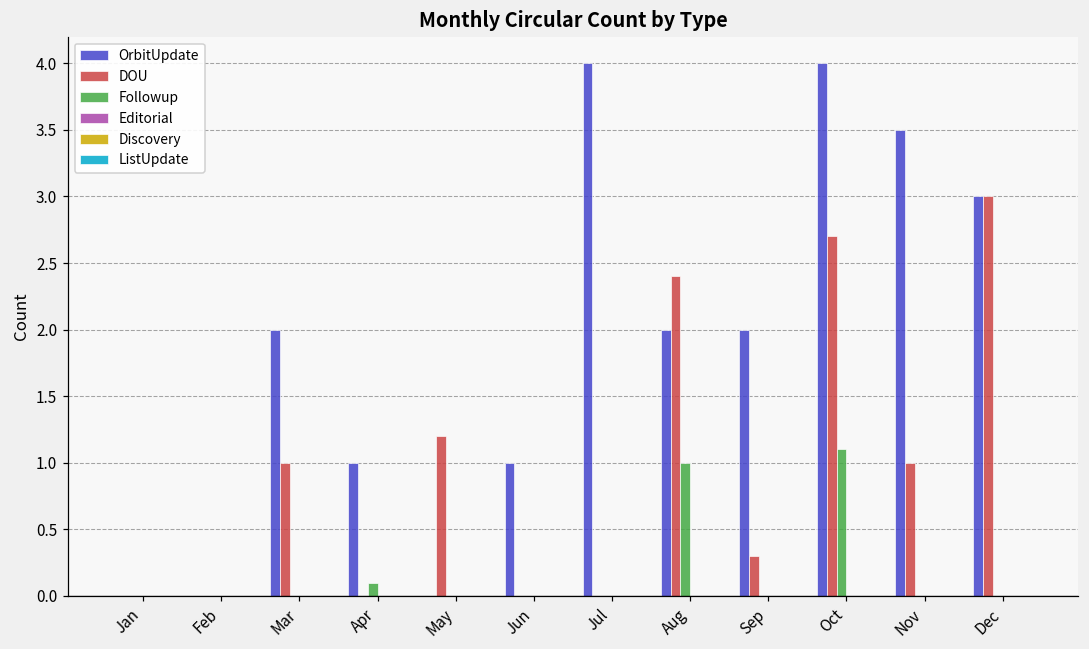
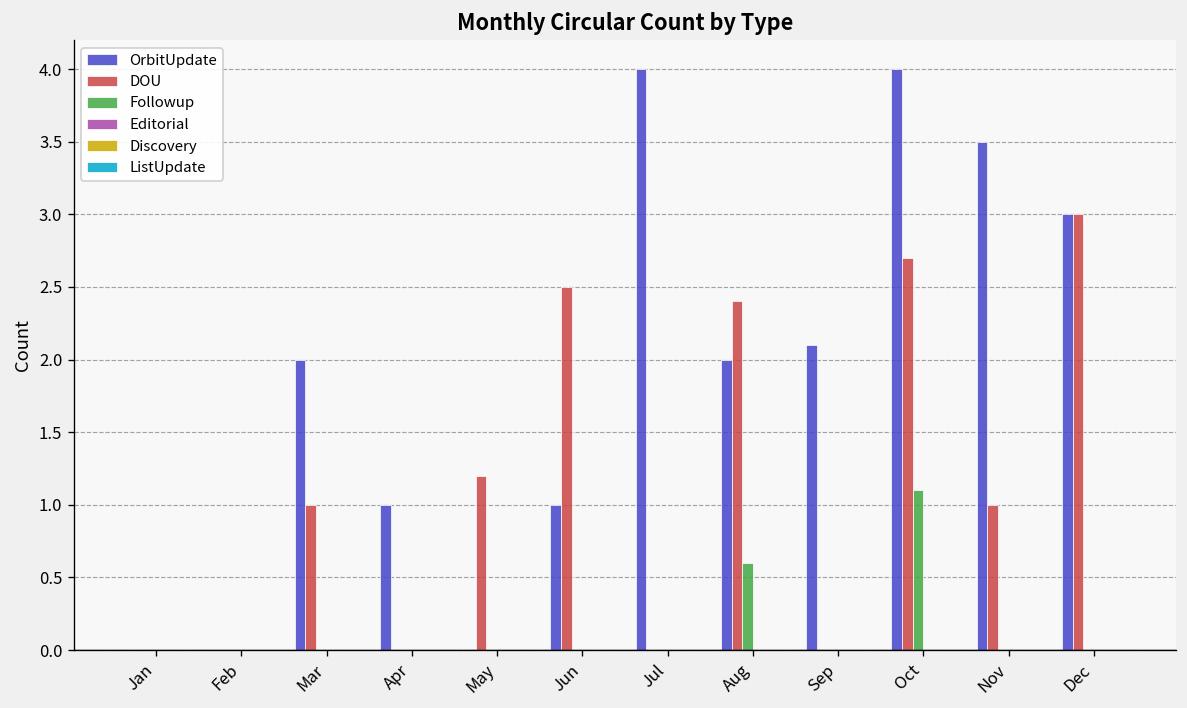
  {
    "OrbitUpdate": {
      "Jan": 0.0,
      "Feb": 0.0,
      "Mar": 2.0,
      "Apr": 1.0,
      "May": 0.0,
      "Jun": 1.0,
      "Jul": 4.0,
      "Aug": 2.0,
-     "Sep": 2.0,
+     "Sep": 2.1,
      "Oct": 4.0,
      "Nov": 3.5,
      "Dec": 3.0
    },
    "DOU": {
      "Jan": 0.0,
      "Feb": 0.0,
      "Mar": 1.0,
      "Apr": 0.0,
      "May": 1.2,
-     "Jun": 0.0,
+     "Jun": 2.5,
      "Jul": 0.0,
      "Aug": 2.4,
-     "Sep": 0.3,
+     "Sep": 0.0,
      "Oct": 2.7,
      "Nov": 1.0,
      "Dec": 3.0
    },
    "Followup": {
      "Jan": 0.0,
      "Feb": 0.0,
      "Mar": 0.0,
-     "Apr": 0.1,
+     "Apr": 0.0,
      "May": 0.0,
      "Jun": 0.0,
      "Jul": 0.0,
-     "Aug": 1.0,
+     "Aug": 0.6,
      "Sep": 0.0,
      "Oct": 1.1,
      "Nov": 0.0,
      "Dec": 0.0
    },
    "Editorial": {
      "Jan": 0.0,
      "Feb": 0.0,
      "Mar": 0.0,
      "Apr": 0.0,
      "May": 0.0,
      "Jun": 0.0,
      "Jul": 0.0,
      "Aug": 0.0,
      "Sep": 0.0,
      "Oct": 0.0,
      "Nov": 0.0,
      "Dec": 0.0
    },
    "Discovery": {
      "Jan": 0.0,
      "Feb": 0.0,
      "Mar": 0.0,
      "Apr": 0.0,
      "May": 0.0,
      "Jun": 0.0,
      "Jul": 0.0,
      "Aug": 0.0,
      "Sep": 0.0,
      "Oct": 0.0,
      "Nov": 0.0,
      "Dec": 0.0
    },
    "ListUpdate": {
      "Jan": 0.0,
      "Feb": 0.0,
      "Mar": 0.0,
      "Apr": 0.0,
      "May": 0.0,
      "Jun": 0.0,
      "Jul": 0.0,
      "Aug": 0.0,
      "Sep": 0.0,
      "Oct": 0.0,
      "Nov": 0.0,
      "Dec": 0.0
    }
  }
